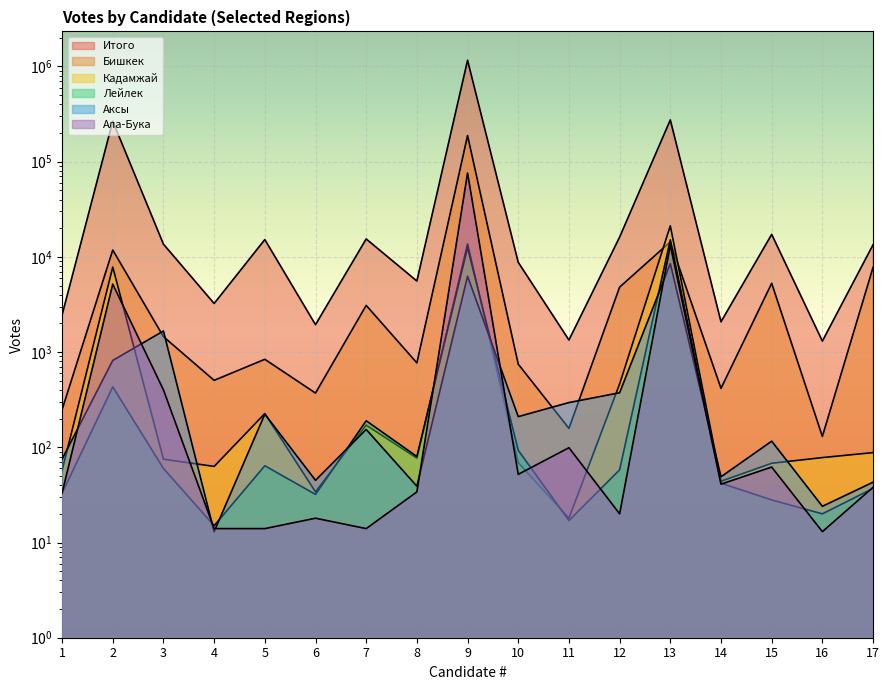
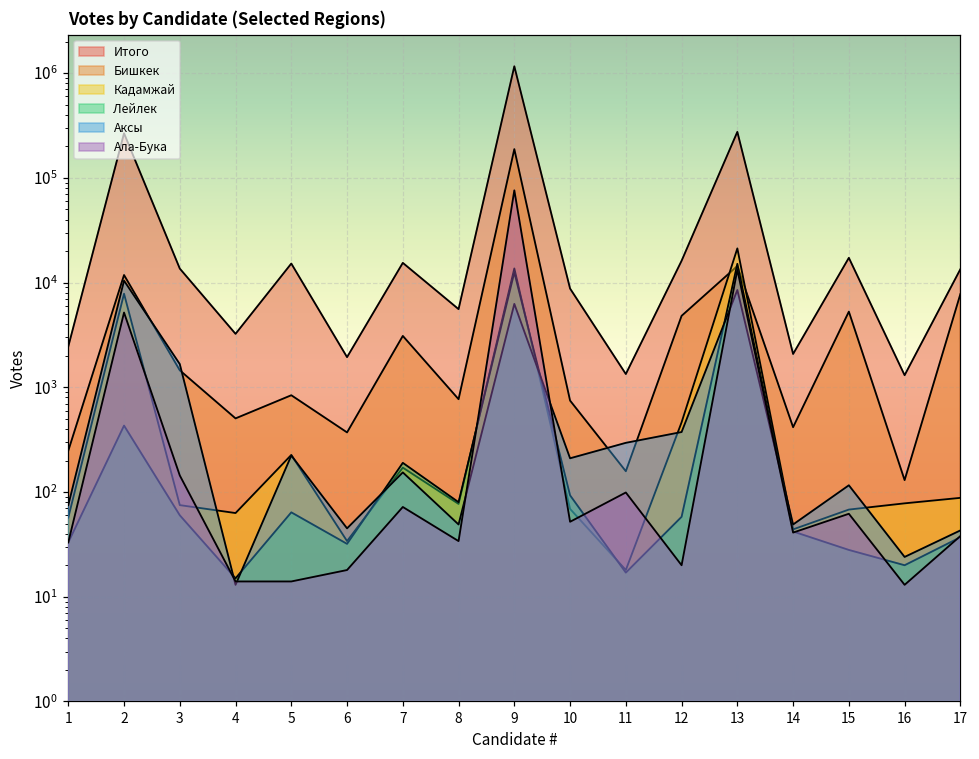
  {
    "Лейлек": {
      "2": 400,
      "3": 60,
      "4": 15,
      "5": 60,
      "7": 190,
      "9": 13000,
      "10": 90,
      "12": 60,
      "15": 28,
      "16": 20
    },
    "Аксы": {
      "1": 80,
-     "2": 800,
+     "2": 10000,
      "3": 1700,
      "4": 13,
      "6": 50,
      "7": 150,
-     "8": 39,
+     "8": 50,
      "9": 6000,
      "10": 210,
      "11": 300,
      "12": 370,
      "13": 8000,
      "14": 50,
      "15": 120,
      "16": 24,
      "17": 40
    },
    "Ала-Бука": {
      "2": 5000,
-     "3": 400,
+     "3": 140,
      "4": 14,
      "5": 14,
      "6": 18,
-     "7": 14,
+     "7": 70,
      "8": 34,
      "9": 80000,
      "10": 50,
      "11": 100,
      "12": 20,
      "13": 13000,
      "15": 60,
      "16": 13
    }
  }
